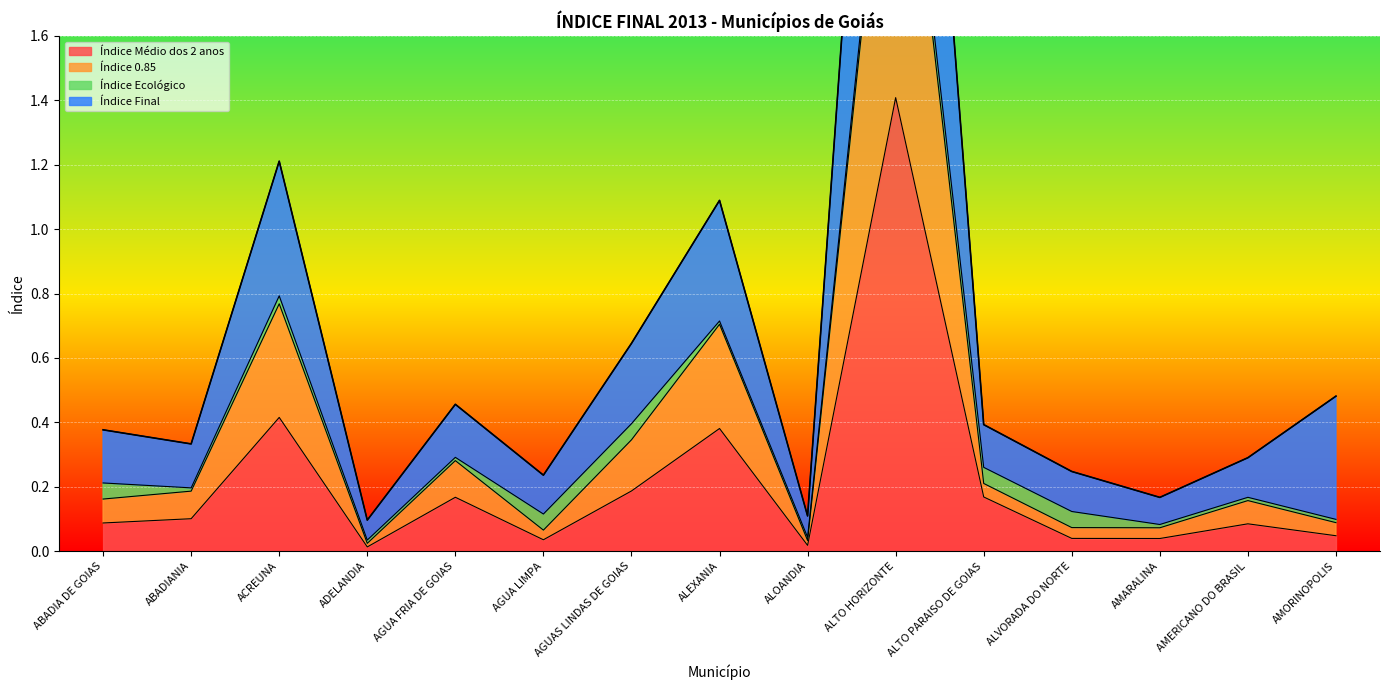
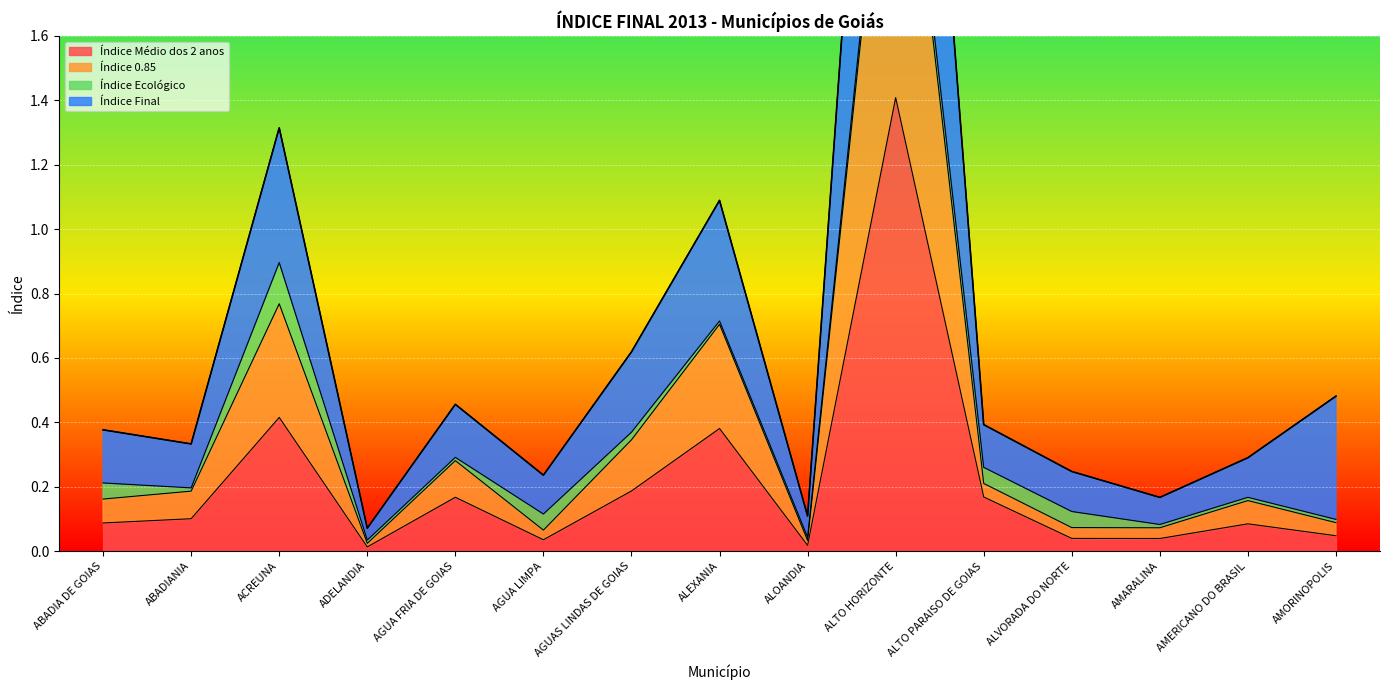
  {
    "Índice Médio dos 2 anos": {
      "ABADIA DE GOIAS": 0.09,
      "ABADIANIA": 0.10,
      "ACREUNA": 0.42,
      "ADELANDIA": 0.01,
      "AGUA FRIA DE GOIAS": 0.17,
      "AGUA LIMPA": 0.04,
      "AGUAS LINDAS DE GOIAS": 0.19,
      "ALEXANIA": 0.38,
      "ALOANDIA": 0.02,
      "ALTO HORIZONTE": 1.41,
      "ALTO PARAISO DE GOIAS": 0.17,
      "ALVORADA DO NORTE": 0.04,
      "AMARALINA": 0.04,
      "AMERICANO DO BRASIL": 0.08,
      "AMORINOPOLIS": 0.05
    },
    "Índice 0.85": {
      "ABADIA DE GOIAS": 0.07,
      "ABADIANIA": 0.09,
      "ACREUNA": 0.35,
      "ADELANDIA": 0.01,
      "AGUA FRIA DE GOIAS": 0.11,
      "AGUA LIMPA": 0.03,
      "AGUAS LINDAS DE GOIAS": 0.16,
      "ALEXANIA": 0.32,
      "ALOANDIA": 0.02,
      "ALTO PARAISO DE GOIAS": 0.04,
      "ALVORADA DO NORTE": 0.03,
      "AMARALINA": 0.03,
      "AMERICANO DO BRASIL": 0.07,
      "AMORINOPOLIS": 0.04
    },
    "Índice Ecológico": {
      "ABADIA DE GOIAS": 0.05,
      "ABADIANIA": 0.01,
-     "ACREUNA": 0.02,
+     "ACREUNA": 0.13,
      "ADELANDIA": 0.01,
      "AGUA FRIA DE GOIAS": 0.01,
      "AGUA LIMPA": 0.05,
-     "AGUAS LINDAS DE GOIAS": 0.05,
+     "AGUAS LINDAS DE GOIAS": 0.02,
      "ALEXANIA": 0.01,
      "ALOANDIA": 0.01,
      "ALTO PARAISO DE GOIAS": 0.05,
      "ALVORADA DO NORTE": 0.05,
      "AMARALINA": 0.01,
      "AMERICANO DO BRASIL": 0.01,
      "AMORINOPOLIS": 0.01
    },
    "Índice Final": {
      "ABADIA DE GOIAS": 0.16,
      "ABADIANIA": 0.14,
      "ACREUNA": 0.42,
-     "ADELANDIA": 0.06,
+     "ADELANDIA": 0.04,
      "AGUA FRIA DE GOIAS": 0.16,
      "AGUA LIMPA": 0.12,
      "AGUAS LINDAS DE GOIAS": 0.25,
      "ALEXANIA": 0.37,
      "ALOANDIA": 0.07,
      "ALTO PARAISO DE GOIAS": 0.13,
      "ALVORADA DO NORTE": 0.12,
      "AMARALINA": 0.08,
      "AMERICANO DO BRASIL": 0.12,
      "AMORINOPOLIS": 0.38
    }
  }
